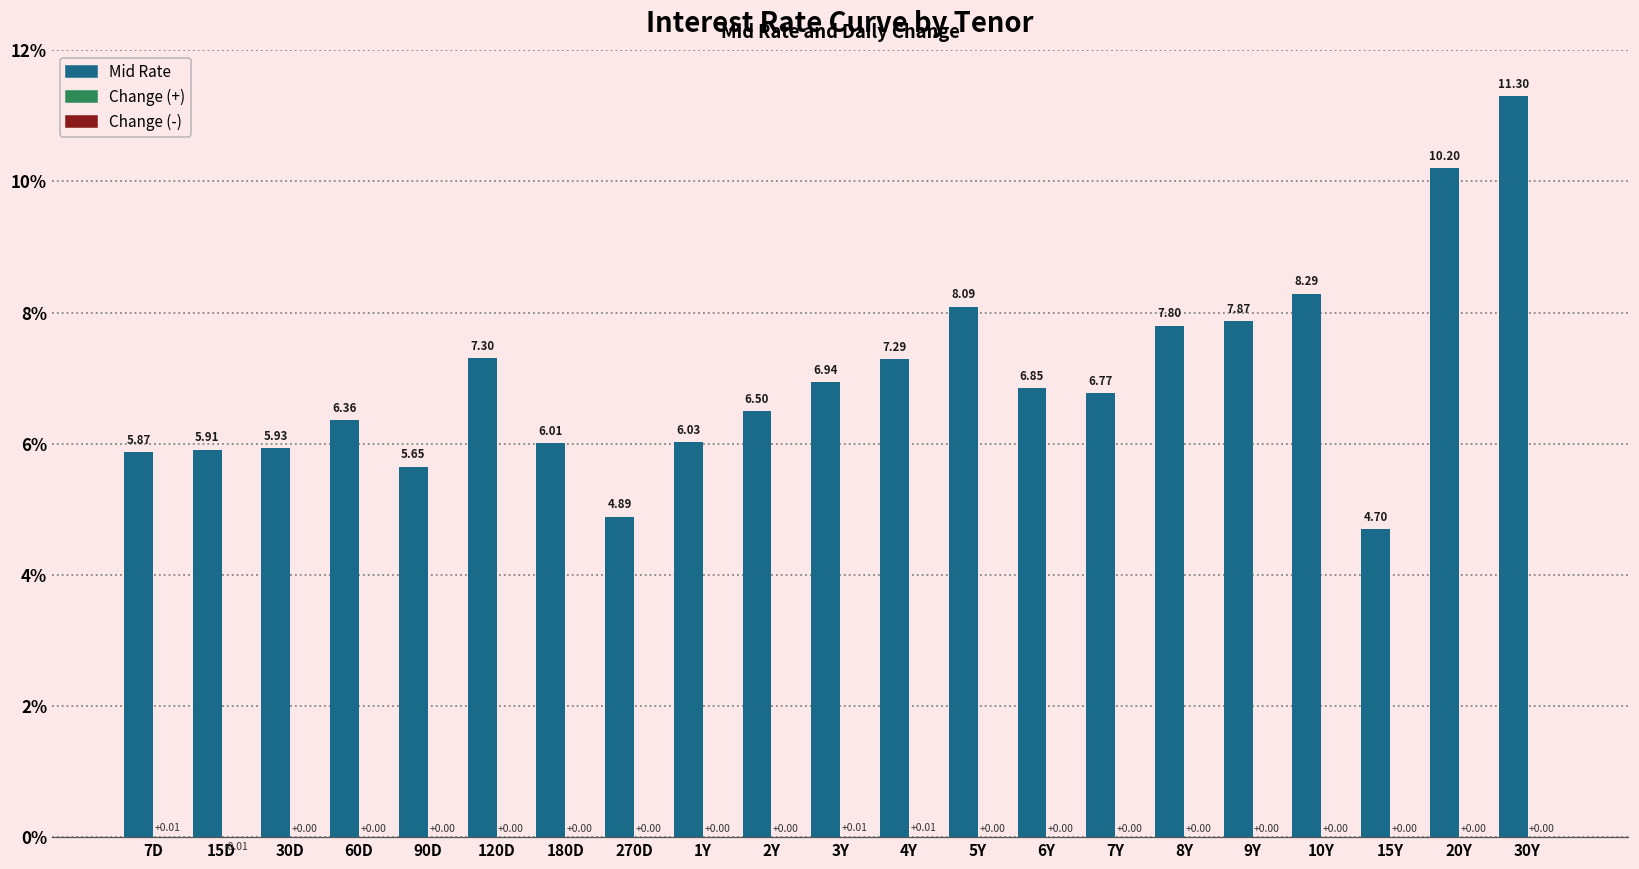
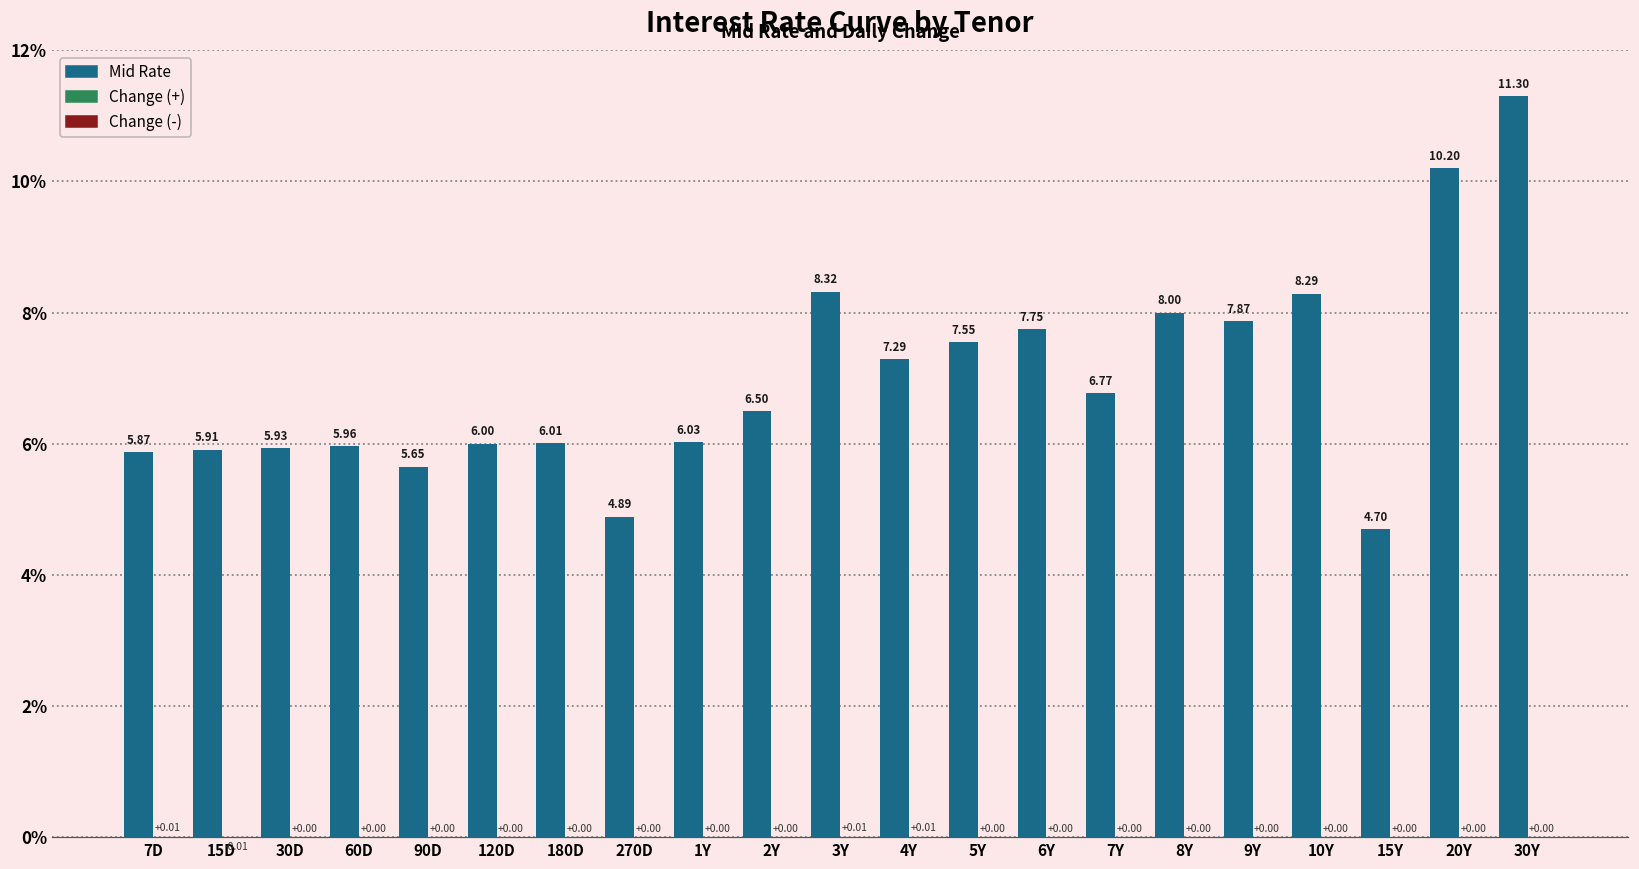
  {
    "Mid Rate": {
      "7D": 5.87,
      "15D": 5.91,
      "30D": 5.93,
-     "60D": 6.36,
+     "60D": 5.96,
      "90D": 5.65,
-     "120D": 7.30,
+     "120D": 6.00,
      "180D": 6.01,
      "270D": 4.89,
      "1Y": 6.03,
      "2Y": 6.50,
-     "3Y": 6.94,
+     "3Y": 8.32,
      "4Y": 7.29,
-     "5Y": 8.09,
-     "6Y": 6.85,
+     "5Y": 7.55,
+     "6Y": 7.75,
      "7Y": 6.77,
-     "8Y": 7.80,
+     "8Y": 8.00,
      "9Y": 7.87,
      "10Y": 8.29,
      "15Y": 4.70,
      "20Y": 10.20,
      "30Y": 11.30
    }
  }
